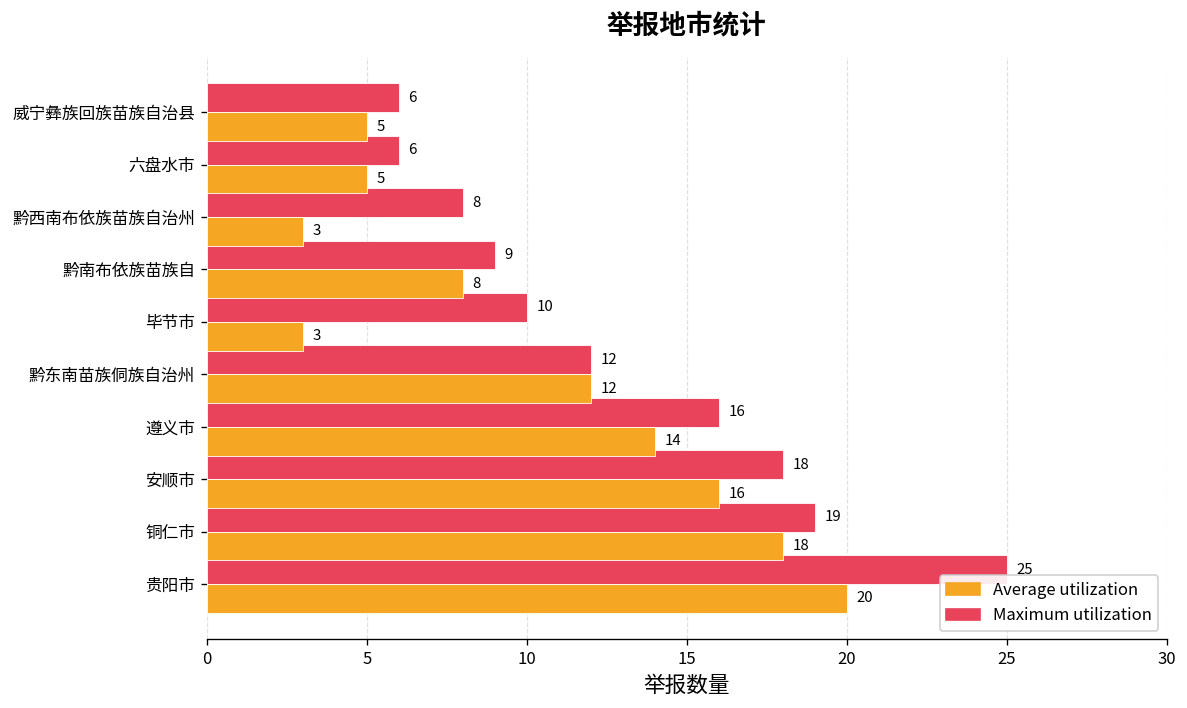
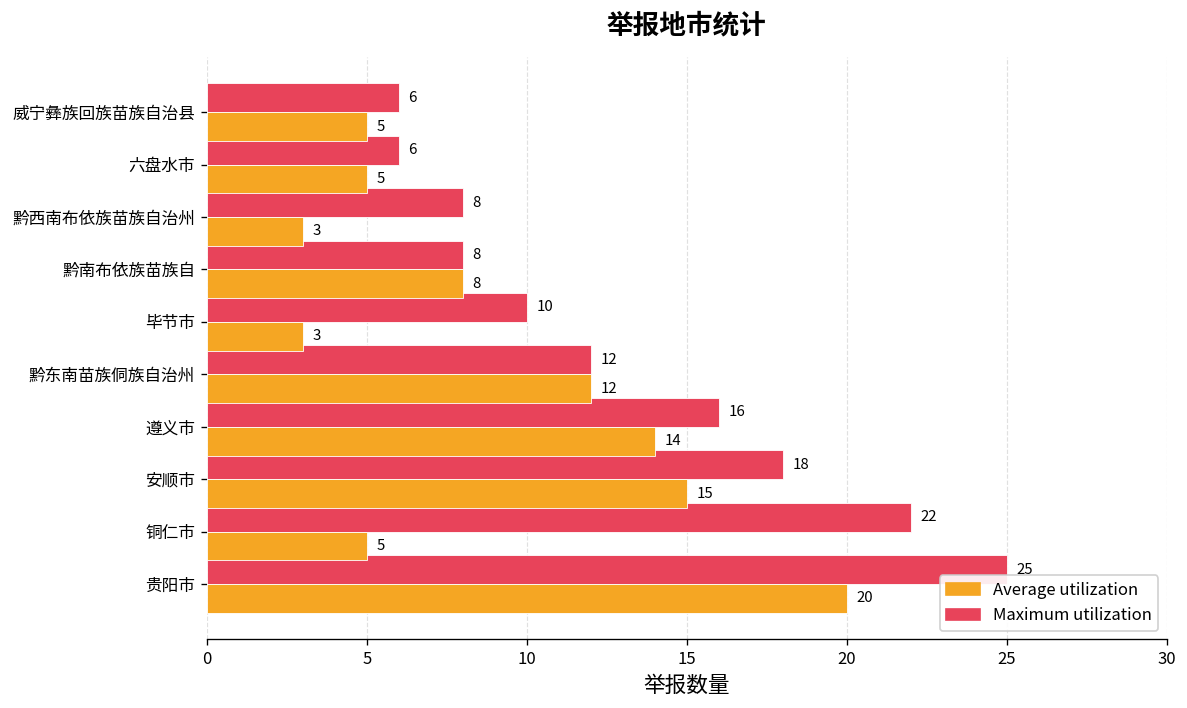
  {
    "Maximum utilization": {
      "威宁彝族回族苗族自治县": 6,
      "六盘水市": 6,
      "黔西南布依族苗族自治州": 8,
-     "黔南布依族苗族自": 9,
+     "黔南布依族苗族自": 8,
      "毕节市": 10,
      "黔东南苗族侗族自治州": 12,
      "遵义市": 16,
      "安顺市": 18,
-     "铜仁市": 19
+     "铜仁市": 22
    },
    "Average utilization": {
      "威宁彝族回族苗族自治县": 5,
      "六盘水市": 5,
      "黔西南布依族苗族自治州": 3,
      "黔南布依族苗族自": 8,
      "毕节市": 3,
      "黔东南苗族侗族自治州": 12,
      "遵义市": 14,
-     "安顺市": 16,
-     "铜仁市": 18,
+     "安顺市": 15,
+     "铜仁市": 5,
      "贵阳市": 20
    }
  }
